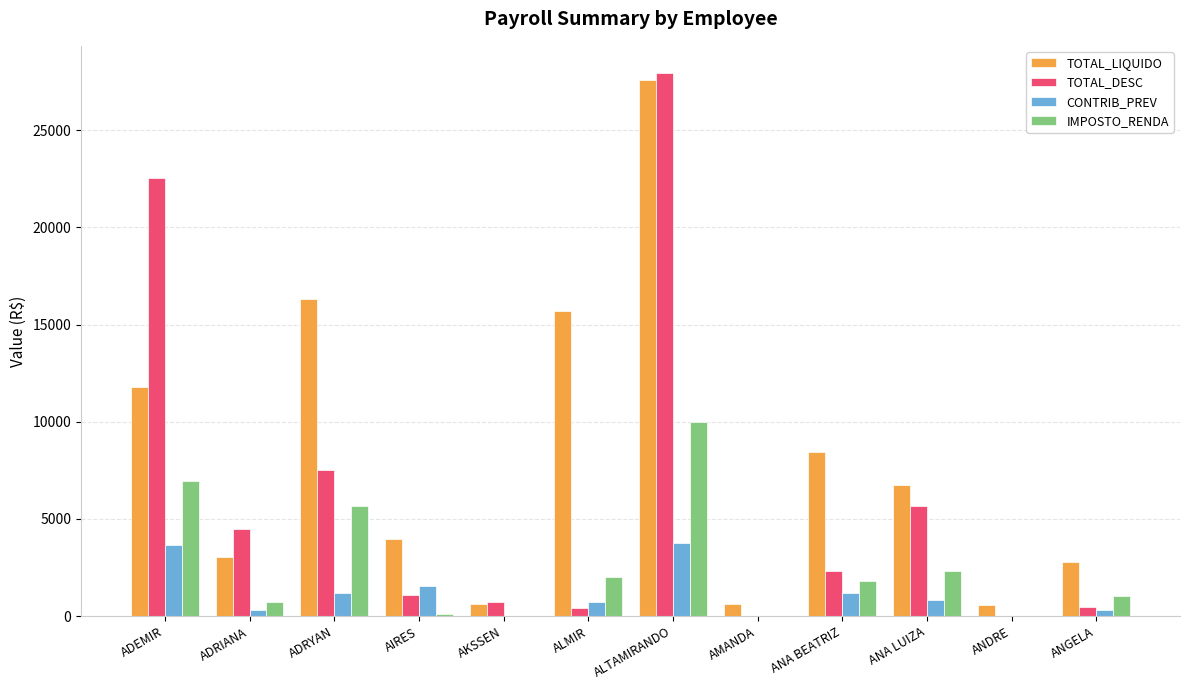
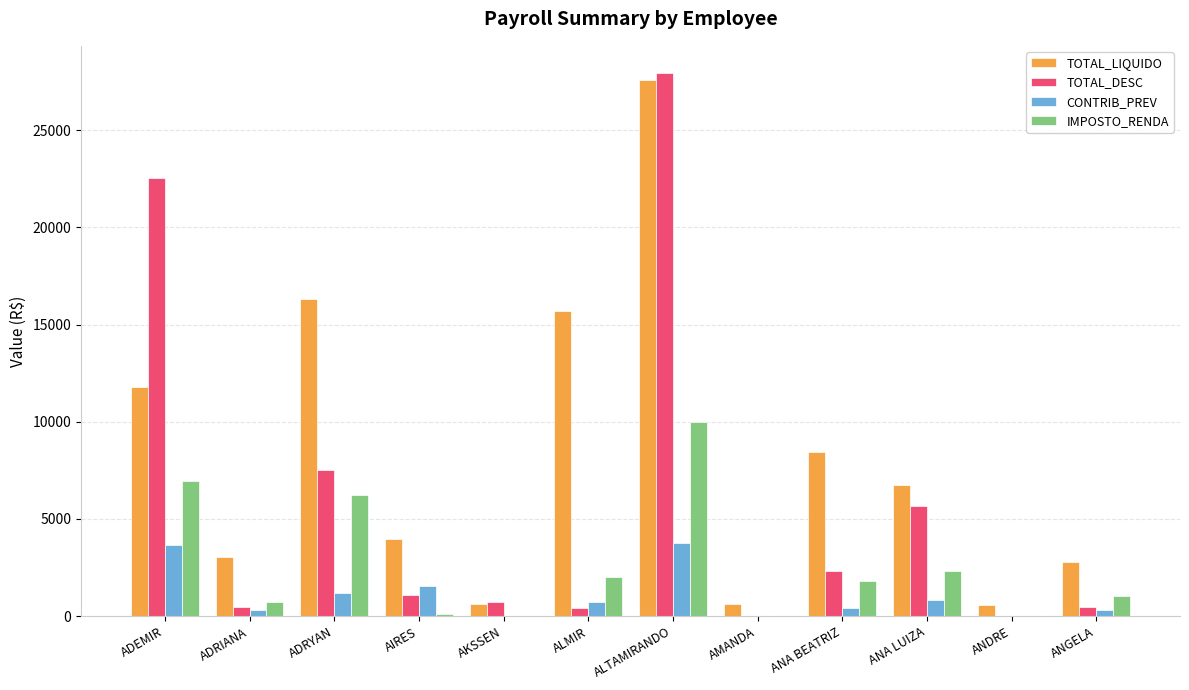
  {
    "TOTAL_LIQUIDO": {
      "ADEMIR": 11800,
      "ADRIANA": 3000,
      "ADRYAN": 16300,
      "AIRES": 4000,
      "AKSSEN": 600,
      "ALMIR": 15700,
      "ALTAMIRANDO": 27600,
      "AMANDA": 600,
      "ANA BEATRIZ": 8500,
      "ANA LUIZA": 6800,
      "ANDRE": 600,
      "ANGELA": 2800
    },
    "TOTAL_DESC": {
      "ADEMIR": 22600,
-     "ADRIANA": 4500,
+     "ADRIANA": 500,
      "ADRYAN": 7500,
      "AIRES": 1100,
      "AKSSEN": 700,
      "ALMIR": 400,
      "ALTAMIRANDO": 27900,
      "AMANDA": 0,
      "ANA BEATRIZ": 2300,
      "ANA LUIZA": 5700,
      "ANDRE": 0,
      "ANGELA": 500
    },
    "CONTRIB_PREV": {
      "ADEMIR": 3700,
      "ADRIANA": 300,
      "ADRYAN": 1200,
      "AIRES": 1500,
      "AKSSEN": 0,
      "ALMIR": 700,
      "ALTAMIRANDO": 3800,
      "AMANDA": 0,
-     "ANA BEATRIZ": 1200,
+     "ANA BEATRIZ": 400,
      "ANA LUIZA": 800,
      "ANDRE": 0,
      "ANGELA": 300
    },
    "IMPOSTO_RENDA": {
      "ADEMIR": 6900,
      "ADRIANA": 700,
-     "ADRYAN": 5600,
+     "ADRYAN": 6200,
      "AKSSEN": 0,
      "ALMIR": 2000,
      "ALTAMIRANDO": 10000,
      "AMANDA": 0,
      "ANA BEATRIZ": 1800,
      "ANA LUIZA": 2300,
      "ANDRE": 0,
      "ANGELA": 1000
    }
  }
